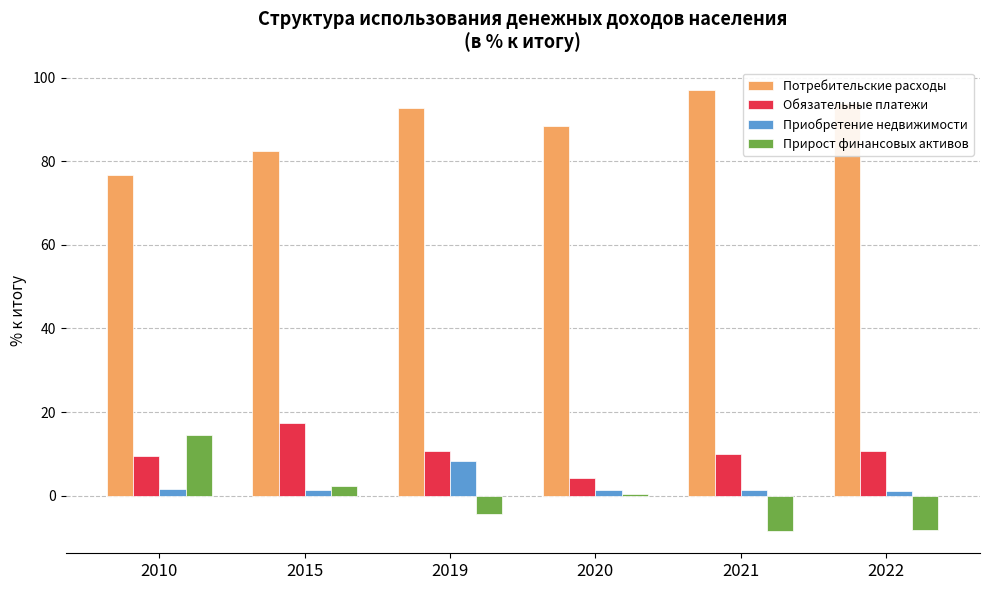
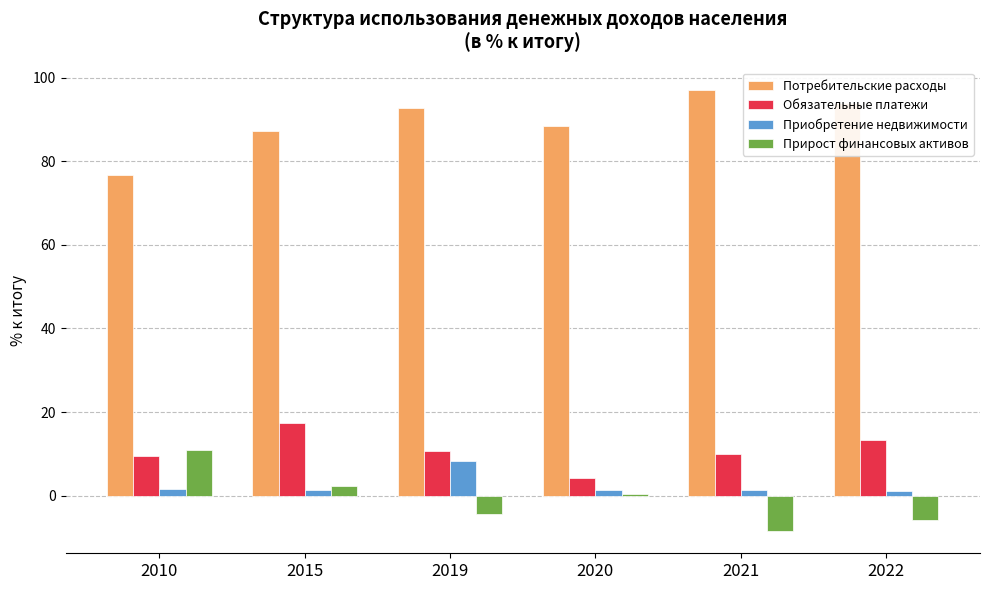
  {
    "Потребительские расходы": {
      "2010": 77,
-     "2015": 83,
+     "2015": 87,
      "2019": 93,
      "2020": 89,
      "2021": 97
    },
    "Обязательные платежи": {
      "2010": 10,
      "2015": 17,
      "2019": 11,
      "2020": 4,
      "2021": 10,
-     "2022": 11
+     "2022": 13
    },
    "Приобретение недвижимости": {
      "2010": 2,
      "2015": 1,
      "2019": 8,
      "2020": 1,
      "2021": 1,
      "2022": 1
    },
    "Прирост финансовых активов": {
-     "2010": 14,
+     "2010": 11,
      "2015": 2,
      "2019": -4,
      "2021": -9,
-     "2022": -8
+     "2022": -6
    }
  }
